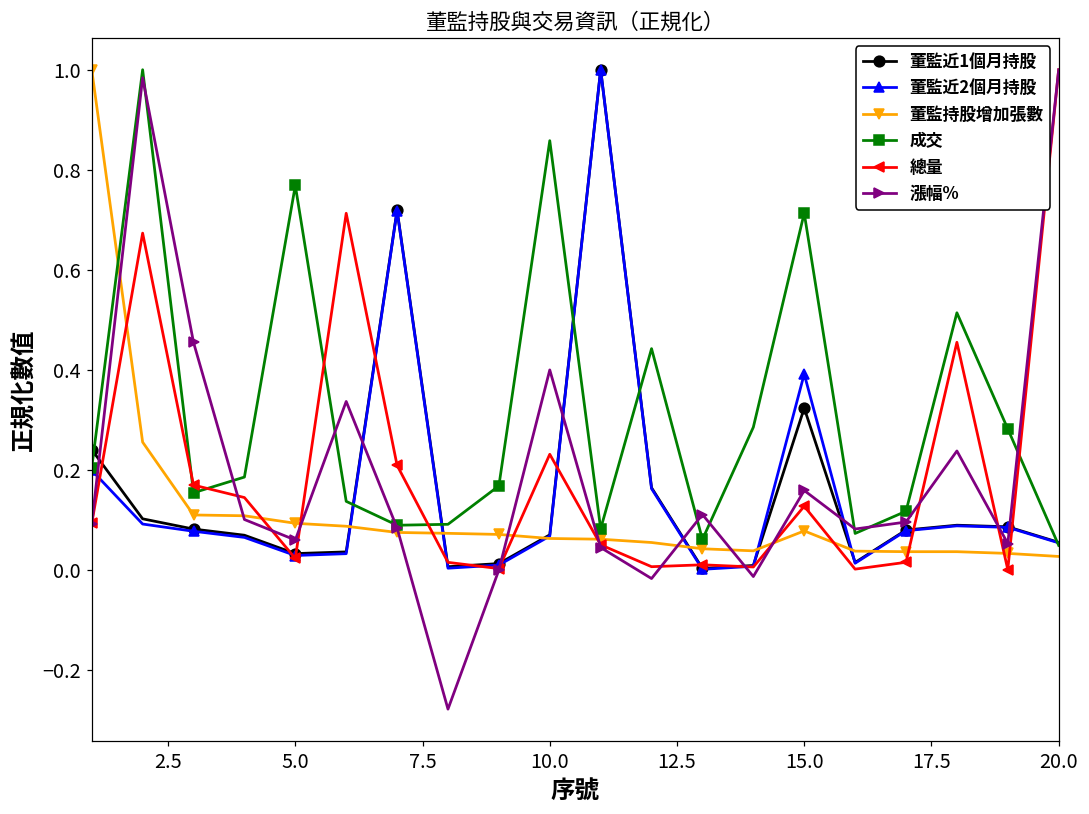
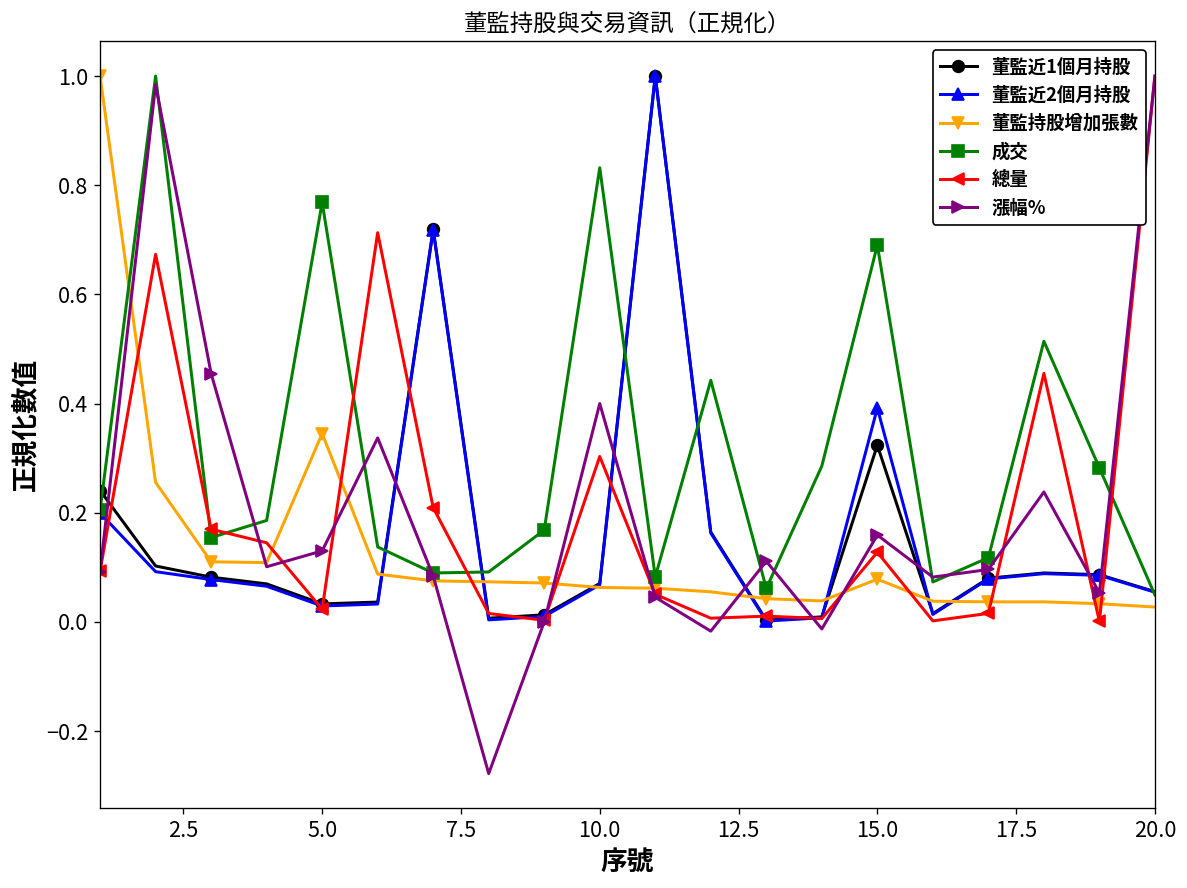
  {
    "董監近1個月持股": {
      "15.0": 0.32
    },
    "董監近2個月持股": {
      "15.0": 0.39
    },
    "董監持股增加張數": {
-     "5.0": 0.09,
+     "5.0": 0.35,
      "15.0": 0.08,
      "20.0": 0.03
    },
    "成交": {
      "5.0": 0.77,
-     "10.0": 0.86,
-     "15.0": 0.71
+     "10.0": 0.83,
+     "15.0": 0.69
    },
    "總量": {
      "5.0": 0.02,
-     "10.0": 0.23,
+     "10.0": 0.30,
      "15.0": 0.13
    },
    "漲幅%": {
-     "5.0": 0.06,
+     "5.0": 0.13,
      "10.0": 0.40,
      "15.0": 0.16
    }
  }
